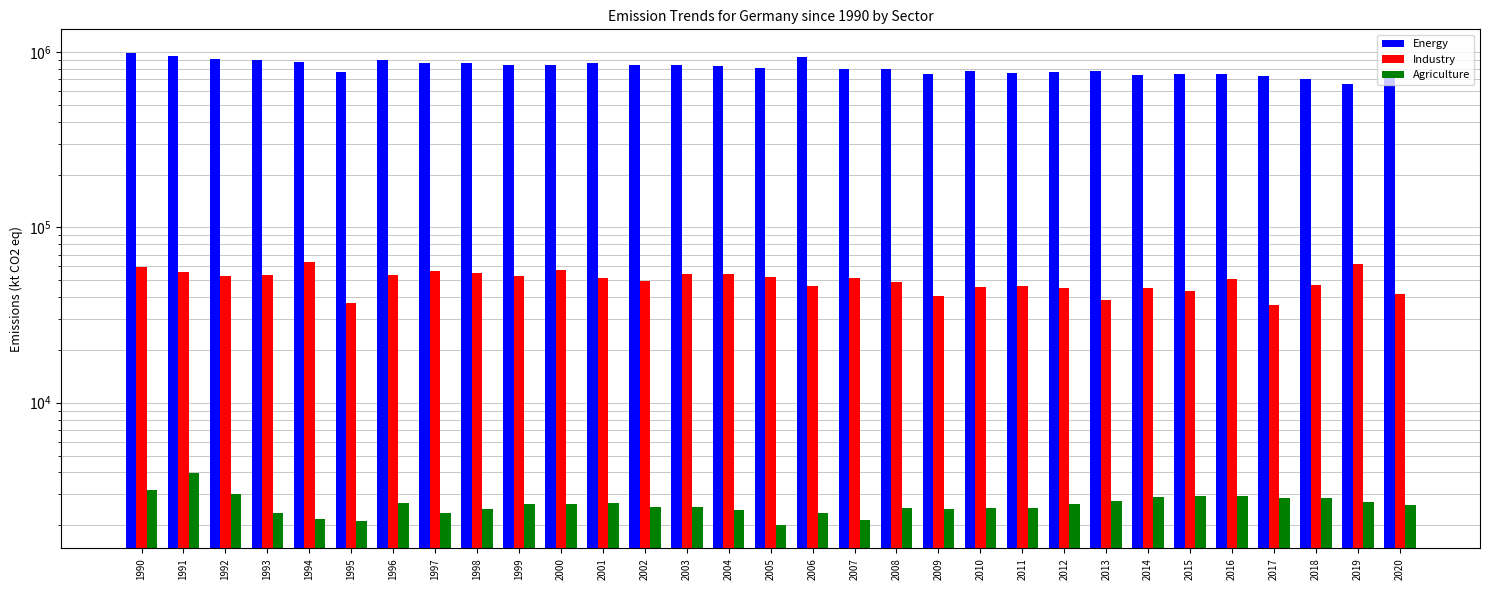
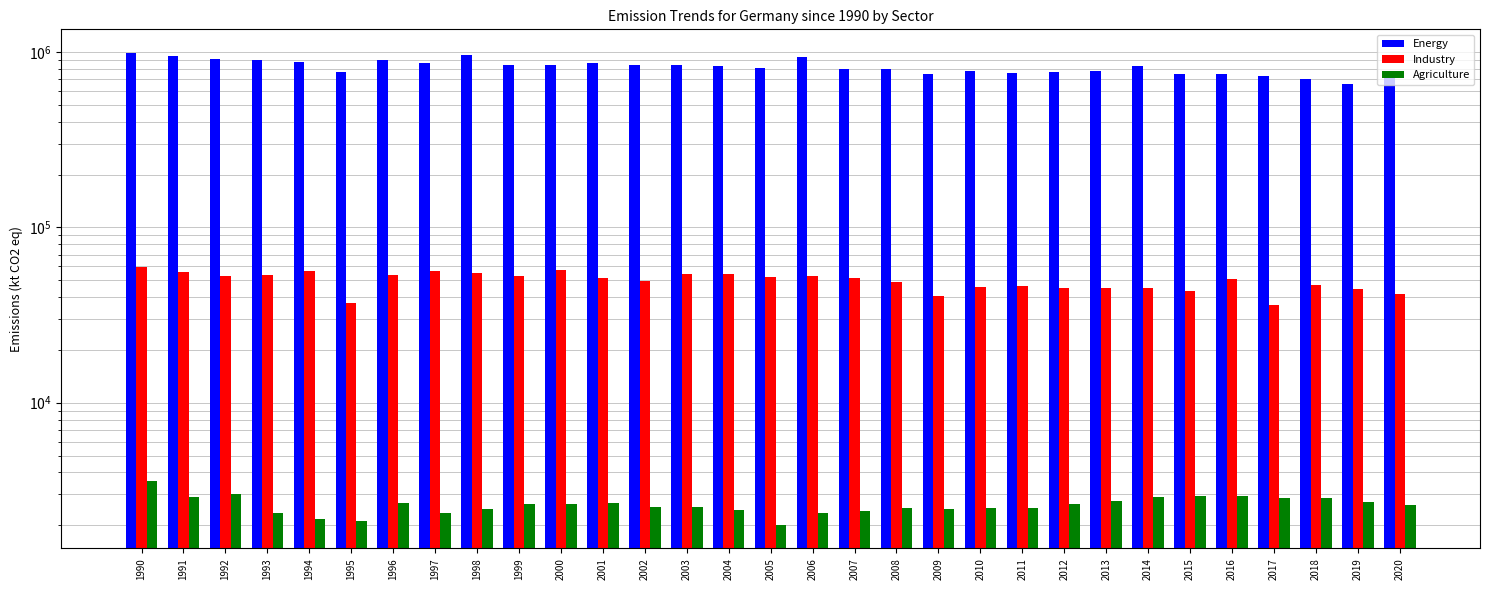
  {
    "Energy": {
      "1990": 1000000,
      "1991": 1000000,
      "1992": 900000,
      "1993": 900000,
      "1994": 900000,
      "1995": 800000,
      "1996": 900000,
      "1997": 900000,
-     "1998": 900000,
+     "1998": 1000000,
      "1999": 800000,
      "2000": 800000,
      "2001": 900000,
      "2002": 800000,
      "2003": 800000,
      "2004": 800000,
      "2005": 800000,
      "2006": 900000,
      "2007": 800000,
      "2008": 800000,
      "2009": 750000,
      "2010": 800000,
      "2011": 760000,
      "2012": 800000,
      "2013": 800000,
-     "2014": 740000,
+     "2014": 800000,
      "2015": 750000,
      "2016": 750000,
      "2017": 730000,
      "2018": 700000,
      "2019": 660000
    },
    "Industry": {
      "1990": 60000,
      "1991": 56000,
      "1992": 53000,
      "1993": 54000,
-     "1994": 63000,
+     "1994": 56000,
      "1995": 37000,
      "1996": 54000,
      "1997": 56000,
      "1998": 55000,
      "1999": 53000,
      "2000": 57000,
      "2001": 52000,
      "2002": 50000,
      "2003": 54000,
      "2004": 54000,
      "2005": 52000,
-     "2006": 46000,
+     "2006": 53000,
      "2007": 51000,
      "2008": 49000,
      "2009": 41000,
      "2010": 46000,
      "2011": 46000,
      "2012": 45000,
-     "2013": 39000,
+     "2013": 45000,
      "2014": 45000,
      "2015": 43000,
      "2016": 51000,
      "2017": 36000,
      "2018": 47000,
-     "2019": 62000,
+     "2019": 45000,
      "2020": 42000
    },
    "Agriculture": {
-     "1990": 3200,
-     "1991": 4000,
+     "1990": 3600,
+     "1991": 2900,
      "1992": 3000,
      "1993": 2300,
      "1994": 2200,
      "1995": 2100,
      "1996": 2700,
      "1997": 2400,
      "1998": 2500,
      "1999": 2600,
      "2000": 2700,
      "2001": 2700,
      "2002": 2600,
      "2003": 2500,
      "2004": 2400,
      "2005": 2000,
      "2006": 2400,
-     "2007": 2100,
+     "2007": 2400,
      "2008": 2500,
      "2009": 2500,
      "2010": 2500,
      "2011": 2500,
      "2012": 2600,
      "2013": 2700,
      "2014": 2900,
      "2015": 2900,
      "2016": 2900,
      "2017": 2900,
      "2018": 2900,
      "2019": 2700,
      "2020": 2600
    }
  }
